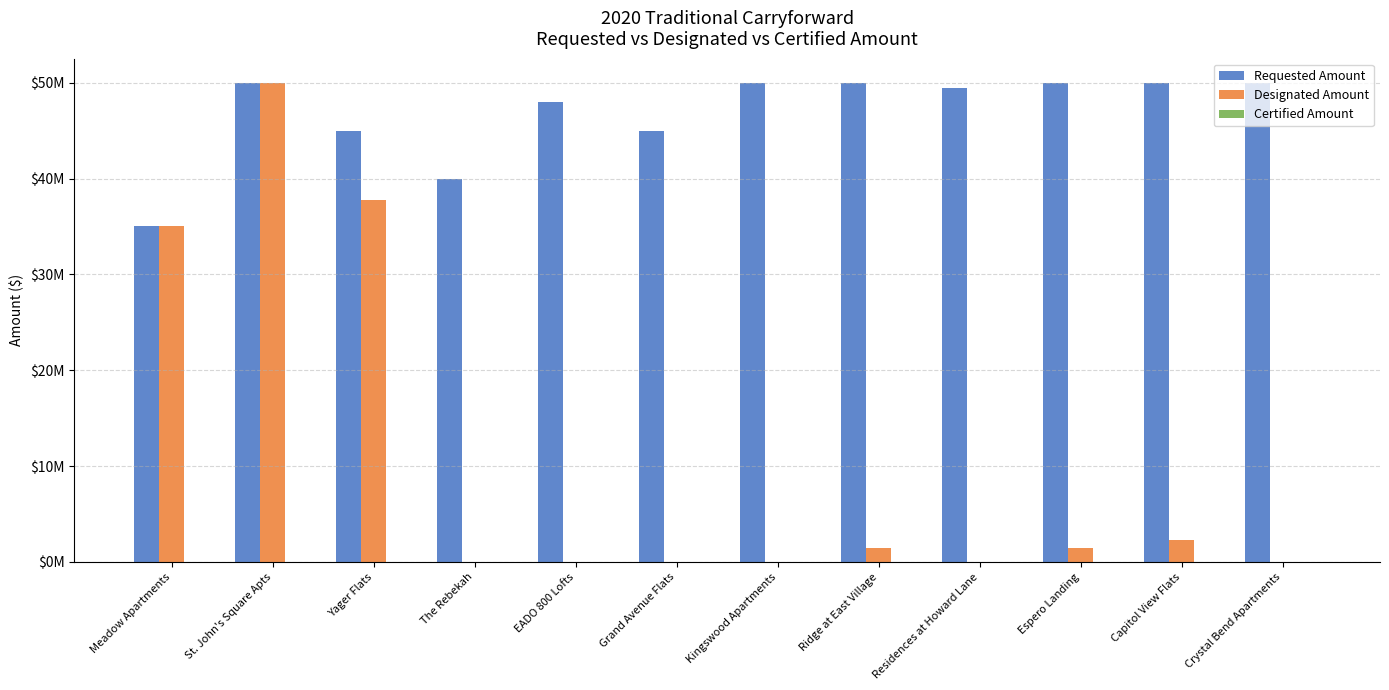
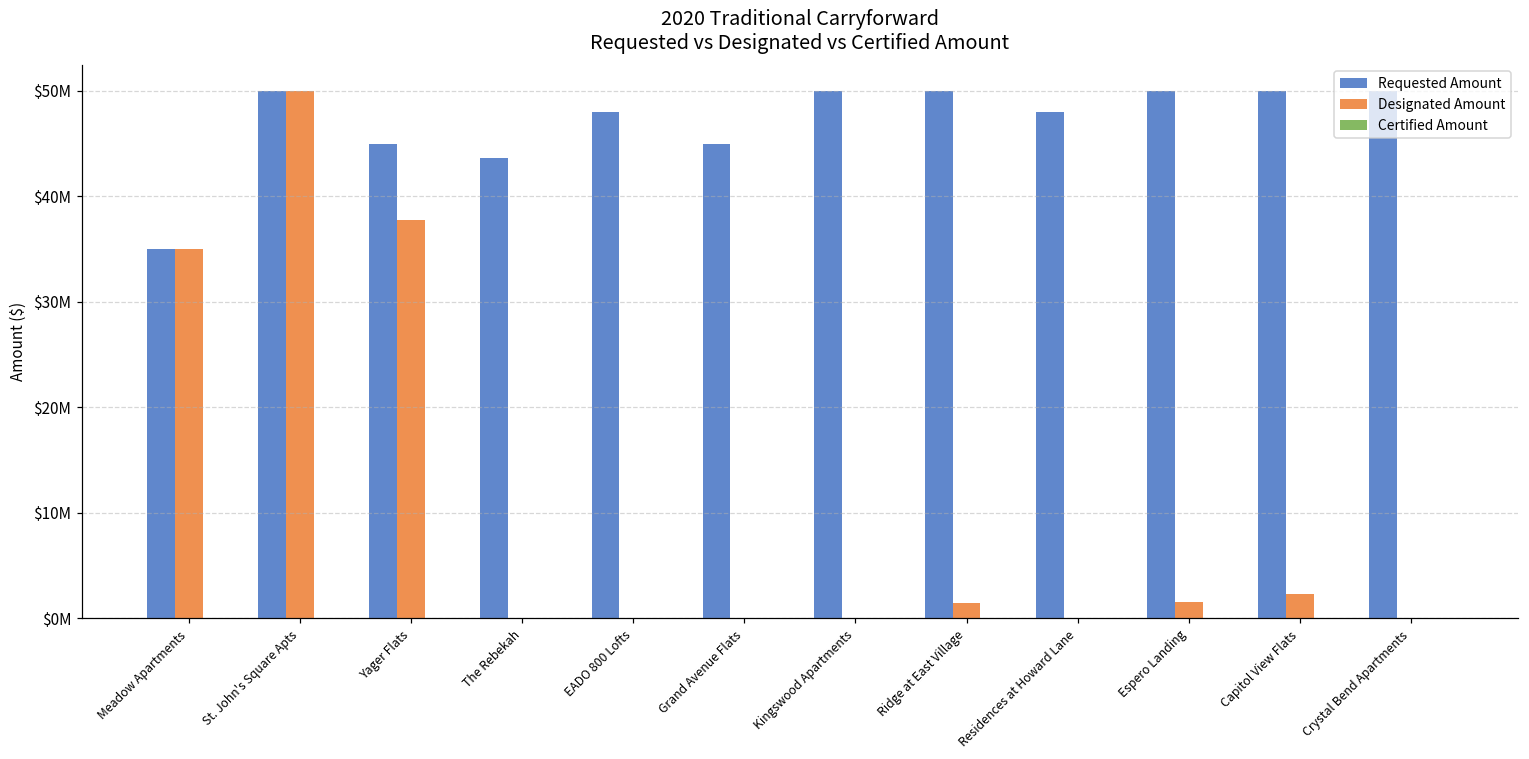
  {
    "Requested Amount": {
      "Meadow Apartments": "$35000000",
      "St. John's Square Apts": "$50000000",
      "Yager Flats": "$45000000",
-     "The Rebekah": "$40000000",
+     "The Rebekah": "$44000000",
      "EADO 800 Lofts": "$48000000",
      "Grand Avenue Flats": "$45000000",
      "Kingswood Apartments": "$50000000",
      "Ridge at East Village": "$50000000",
-     "Residences at Howard Lane": "$49000000",
+     "Residences at Howard Lane": "$48000000",
      "Espero Landing": "$50000000",
      "Capitol View Flats": "$50000000"
    },
    "Designated Amount": {
      "Meadow Apartments": "$35000000",
      "St. John's Square Apts": "$50000000",
      "Yager Flats": "$38000000",
      "The Rebekah": "$0",
      "EADO 800 Lofts": "$0",
      "Grand Avenue Flats": "$0",
      "Kingswood Apartments": "$0",
      "Ridge at East Village": "$1000000",
      "Residences at Howard Lane": "$0",
      "Espero Landing": "$1000000",
      "Capitol View Flats": "$2000000",
      "Crystal Bend Apartments": "$0"
    },
    "Certified Amount": {
      "Meadow Apartments": "$0",
      "St. John's Square Apts": "$0",
      "Yager Flats": "$0",
      "The Rebekah": "$0",
      "EADO 800 Lofts": "$0",
      "Grand Avenue Flats": "$0",
      "Kingswood Apartments": "$0",
      "Ridge at East Village": "$0",
      "Residences at Howard Lane": "$0",
      "Espero Landing": "$0",
      "Capitol View Flats": "$0",
      "Crystal Bend Apartments": "$0"
    }
  }
